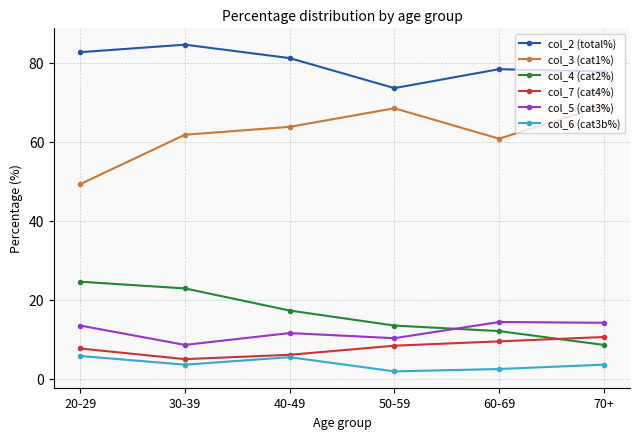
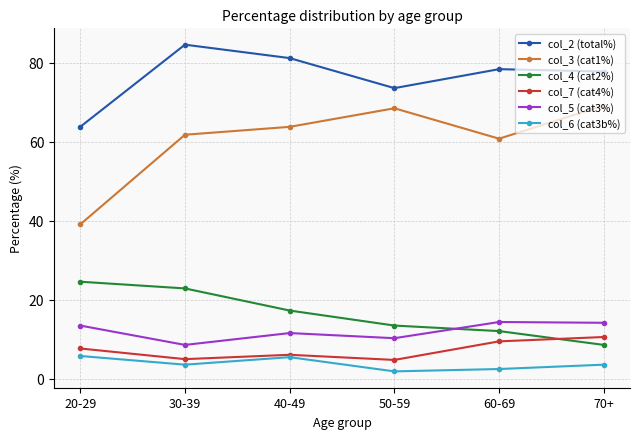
  {
    "col_2 (total%)": {
-     "20-29": 83,
+     "20-29": 64,
      "30-39": 85,
      "40-49": 81,
      "50-59": 74,
      "60-69": 78
    },
    "col_3 (cat1%)": {
-     "20-29": 49,
+     "20-29": 39,
      "30-39": 62,
      "40-49": 64,
      "50-59": 69,
      "60-69": 61
    },
    "col_4 (cat2%)": {
      "20-29": 25,
      "30-39": 23,
      "40-49": 17,
      "50-59": 14,
      "60-69": 12,
      "70+": 9
    },
    "col_7 (cat4%)": {
      "20-29": 8,
      "30-39": 5,
-     "50-59": 8,
+     "50-59": 5,
      "60-69": 10,
      "70+": 11
    },
    "col_5 (cat3%)": {
      "20-29": 14,
      "30-39": 9,
      "40-49": 12,
      "50-59": 10,
      "60-69": 14,
      "70+": 14
    },
    "col_6 (cat3b%)": {
      "20-29": 6,
      "30-39": 4,
      "50-59": 2,
      "60-69": 3,
      "70+": 4
    }
  }
